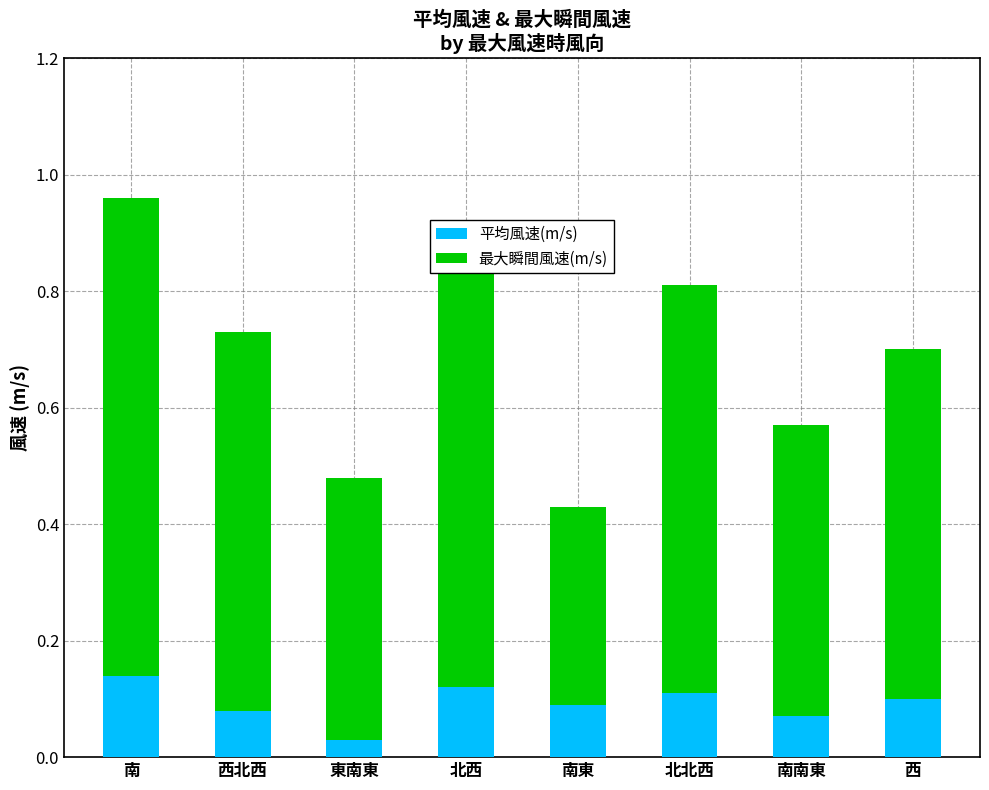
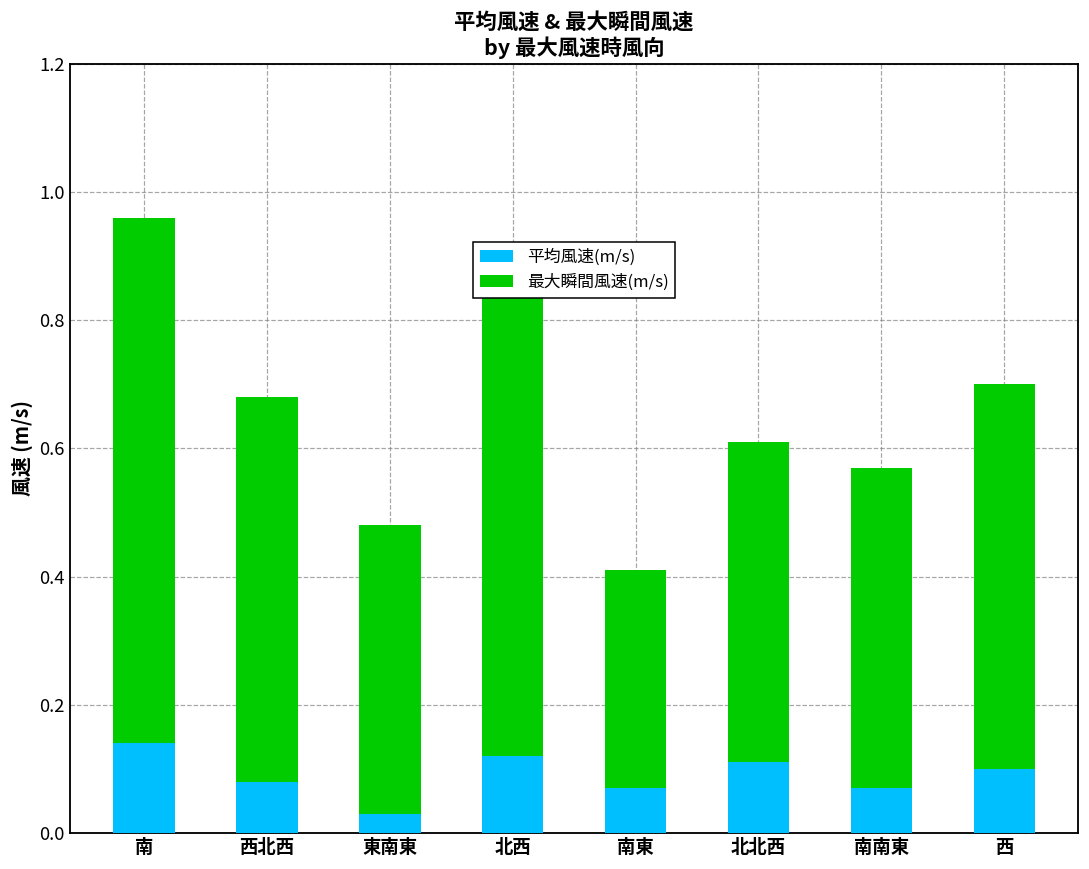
  {
    "平均風速(m/s)": {
      "南": 0.14,
      "西北西": 0.08,
      "東南東": 0.03,
      "北西": 0.12,
-     "南東": 0.09,
+     "南東": 0.07,
      "北北西": 0.11,
      "南南東": 0.07,
      "西": 0.10
    },
    "最大瞬間風速(m/s)": {
      "南": 0.82,
-     "西北西": 0.65,
+     "西北西": 0.60,
      "東南東": 0.45,
      "南東": 0.34,
-     "北北西": 0.7,
+     "北北西": 0.5,
      "南南東": 0.50,
      "西": 0.60
    }
  }
